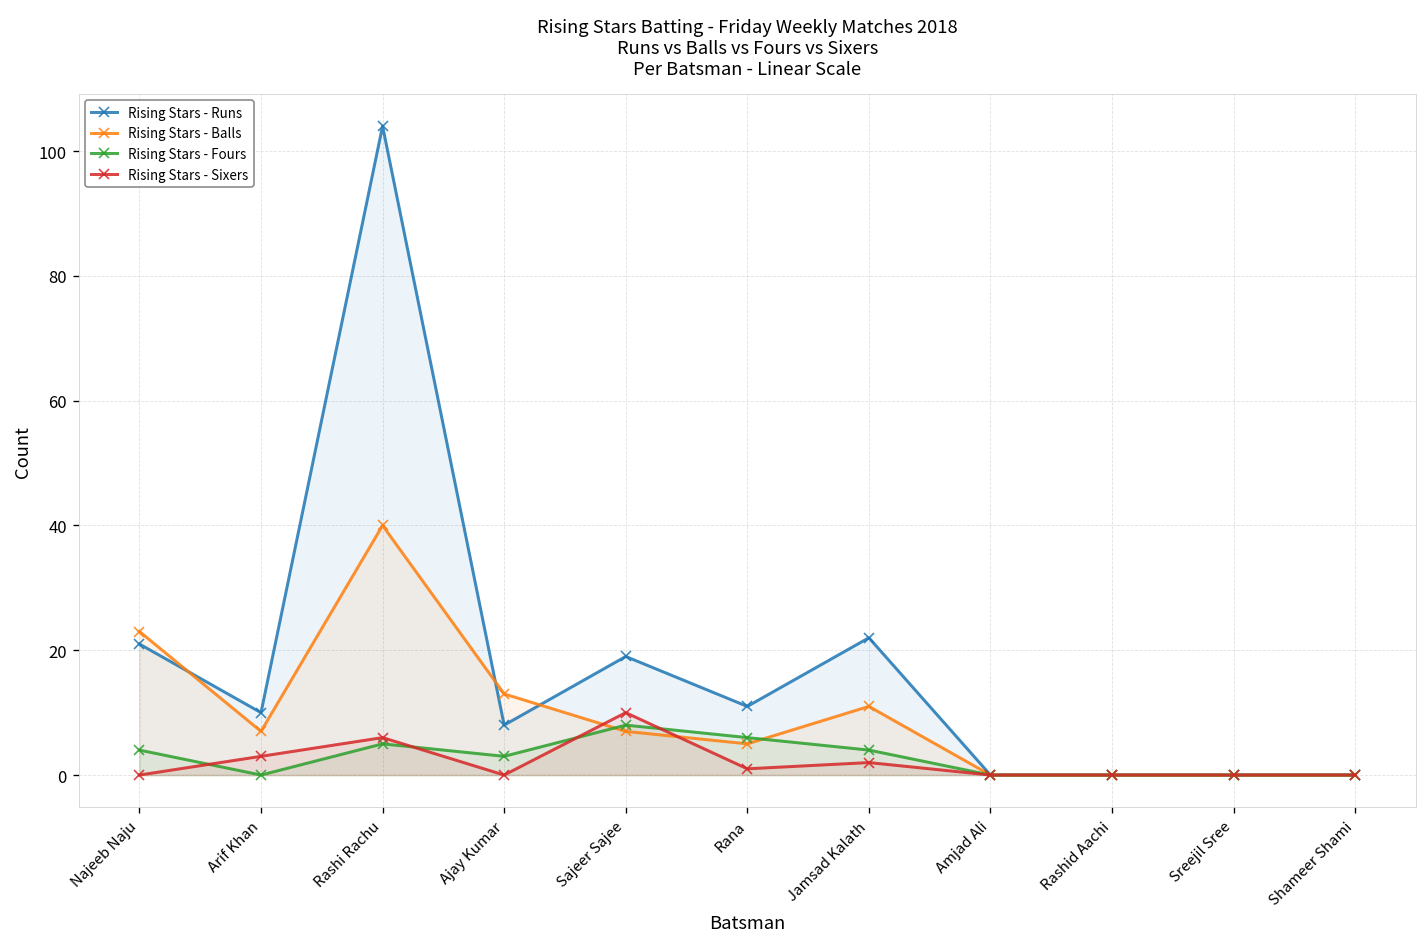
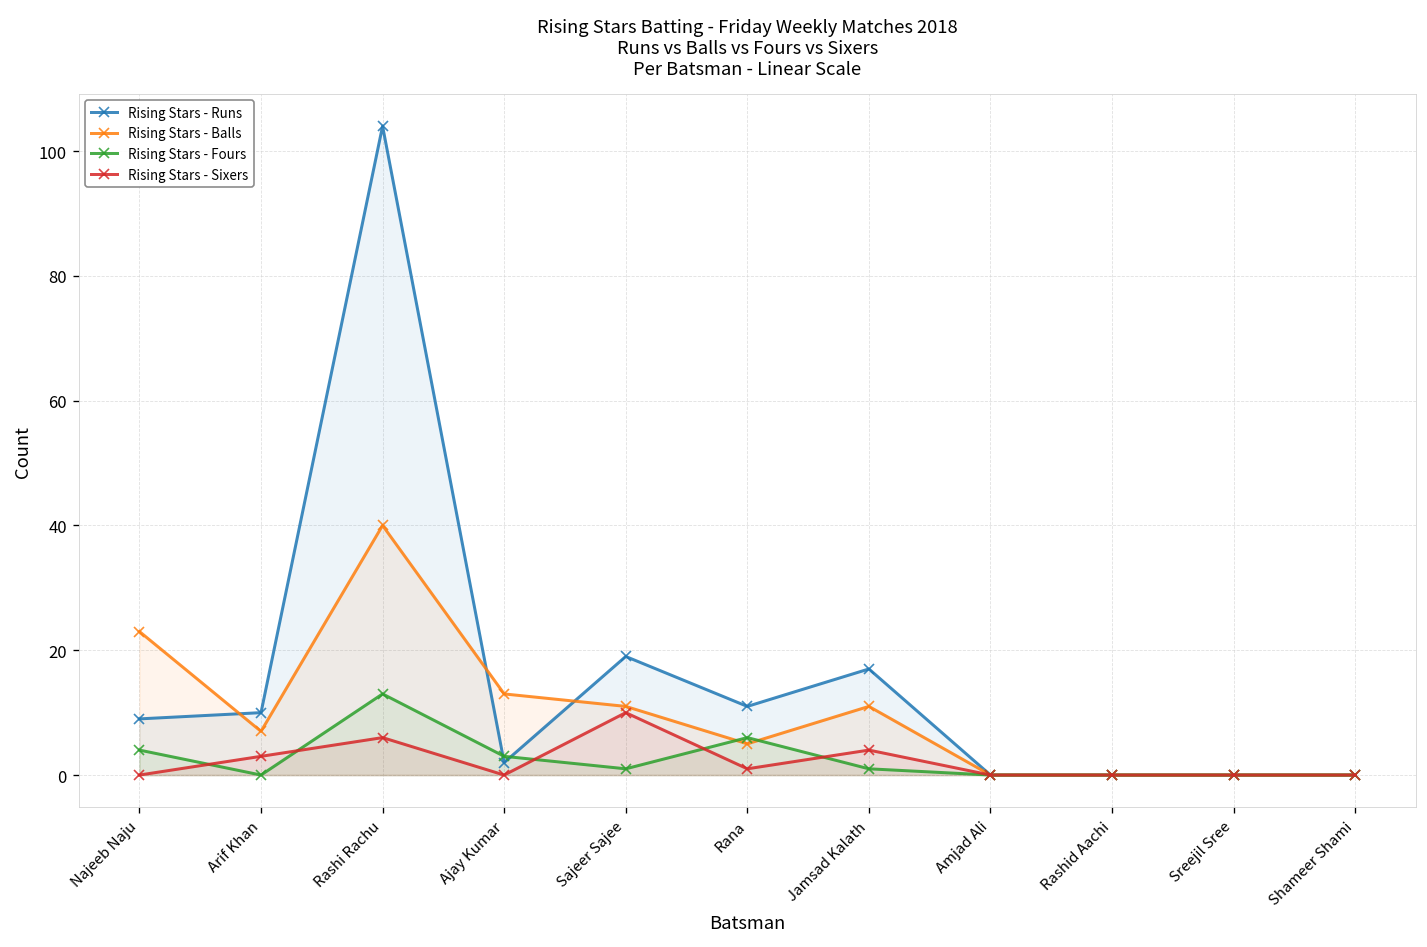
  {
    "Rising Stars - Runs": {
-     "Najeeb Naju": 21,
+     "Najeeb Naju": 9,
      "Arif Khan": 10,
      "Rashi Rachu": 104,
-     "Ajay Kumar": 8,
+     "Ajay Kumar": 2,
      "Sajeer Sajee": 19,
      "Rana": 11,
-     "Jamsad Kalath": 22
+     "Jamsad Kalath": 17
    },
    "Rising Stars - Balls": {
      "Najeeb Naju": 23,
      "Arif Khan": 7,
      "Rashi Rachu": 40,
      "Ajay Kumar": 13,
-     "Sajeer Sajee": 7,
+     "Sajeer Sajee": 11,
      "Rana": 5,
      "Jamsad Kalath": 11
    },
    "Rising Stars - Fours": {
      "Najeeb Naju": 4,
      "Arif Khan": 0,
-     "Rashi Rachu": 5,
+     "Rashi Rachu": 13,
      "Ajay Kumar": 3,
-     "Sajeer Sajee": 8,
+     "Sajeer Sajee": 1,
      "Rana": 6,
-     "Jamsad Kalath": 4
+     "Jamsad Kalath": 1
    },
    "Rising Stars - Sixers": {
      "Najeeb Naju": 0,
      "Arif Khan": 3,
      "Rashi Rachu": 6,
      "Ajay Kumar": 0,
      "Sajeer Sajee": 10,
      "Rana": 1,
-     "Jamsad Kalath": 2
+     "Jamsad Kalath": 4
    }
  }
